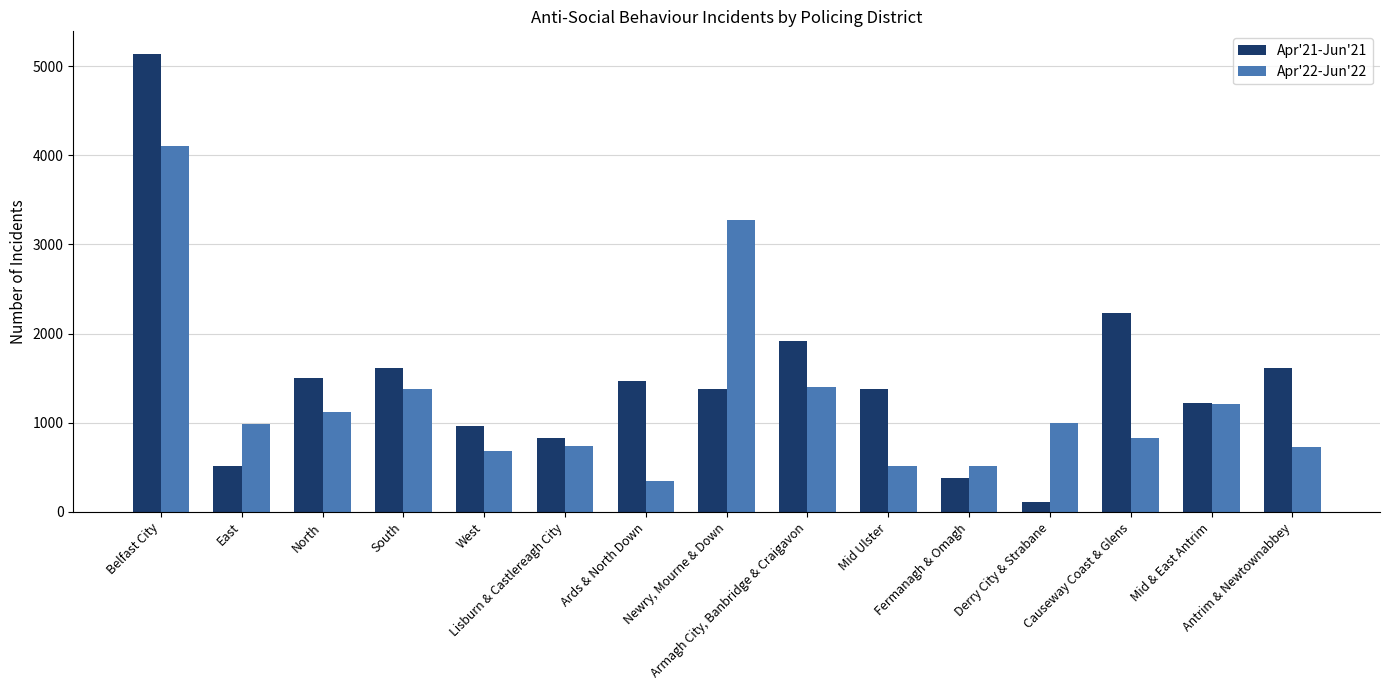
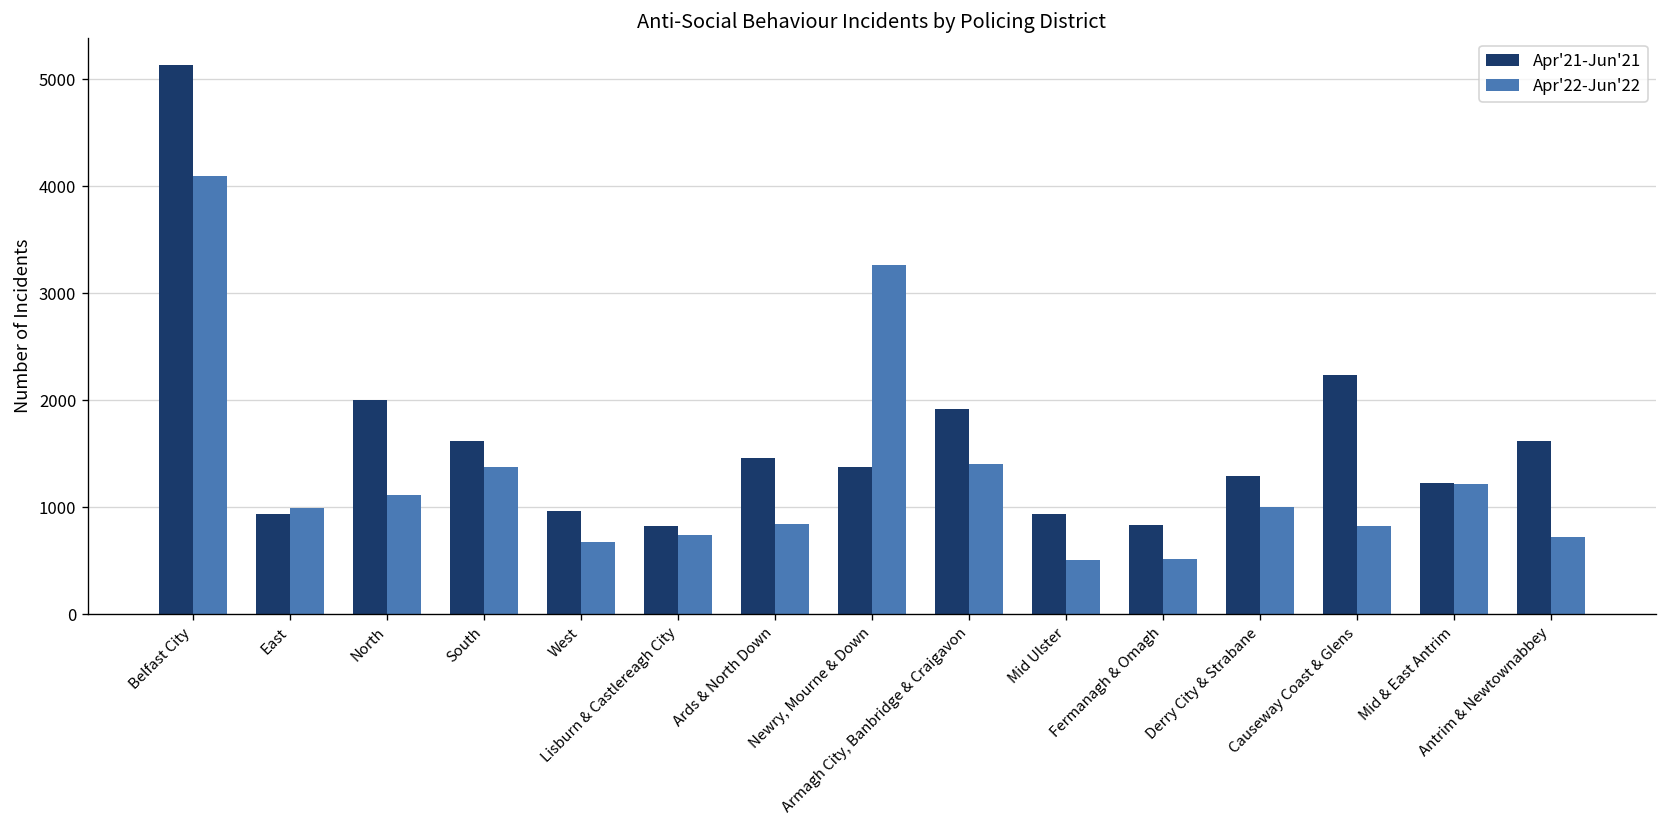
  {
    "Apr'21-Jun'21": {
      "Belfast City": 5100,
-     "East": 500,
-     "North": 1500,
+     "East": 900,
+     "North": 2000,
      "South": 1600,
      "West": 1000,
      "Lisburn & Castlereagh City": 800,
      "Ards & North Down": 1500,
      "Newry, Mourne & Down": 1400,
      "Armagh City, Banbridge & Craigavon": 1900,
-     "Mid Ulster": 1400,
-     "Fermanagh & Omagh": 400,
-     "Derry City & Strabane": 100,
+     "Mid Ulster": 900,
+     "Fermanagh & Omagh": 800,
+     "Derry City & Strabane": 1300,
      "Causeway Coast & Glens": 2200,
      "Mid & East Antrim": 1200,
      "Antrim & Newtownabbey": 1600
    },
    "Apr'22-Jun'22": {
      "Belfast City": 4100,
      "East": 1000,
      "North": 1100,
      "South": 1400,
      "West": 700,
      "Lisburn & Castlereagh City": 700,
-     "Ards & North Down": 300,
+     "Ards & North Down": 800,
      "Newry, Mourne & Down": 3300,
      "Armagh City, Banbridge & Craigavon": 1400,
      "Mid Ulster": 500,
      "Fermanagh & Omagh": 500,
      "Derry City & Strabane": 1000,
      "Causeway Coast & Glens": 800,
      "Mid & East Antrim": 1200,
      "Antrim & Newtownabbey": 700
    }
  }
